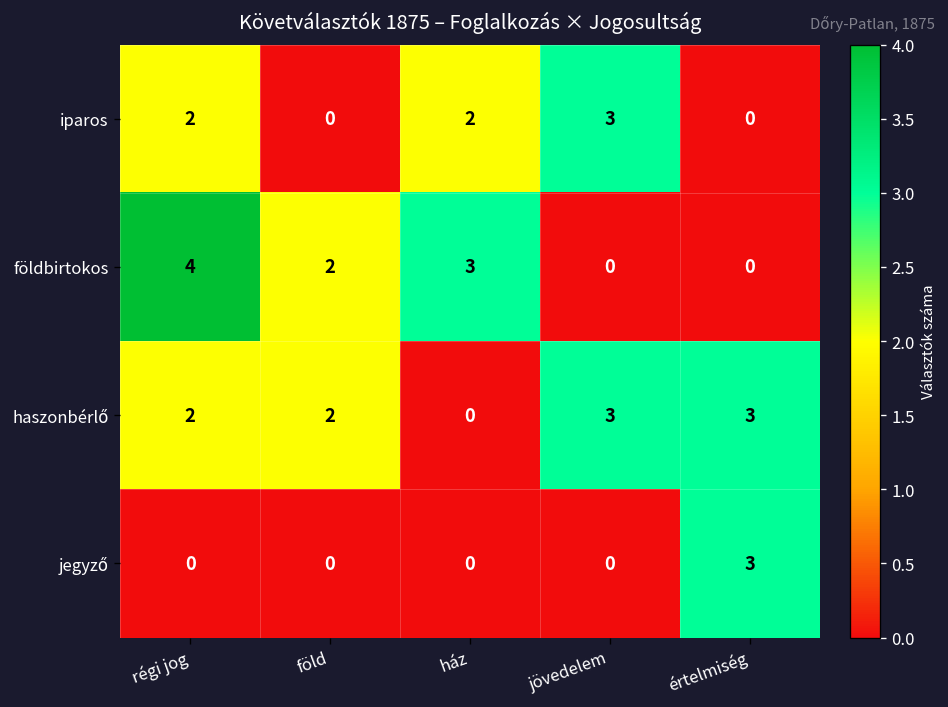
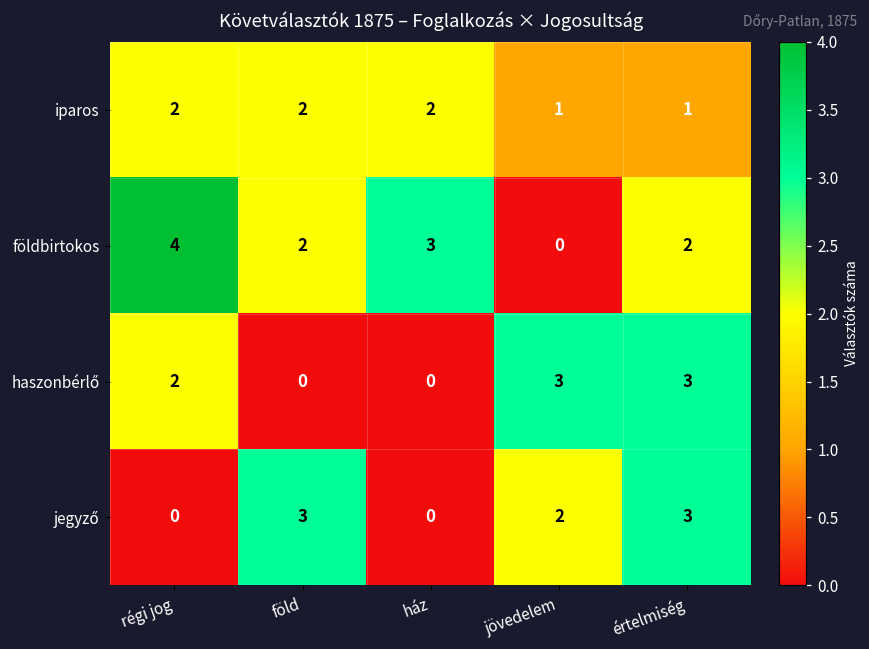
  {
    "iparos": {
      "régi jog": 2,
-     "föld": 0,
+     "föld": 2,
      "ház": 2,
-     "jövedelem": 3,
-     "értelmiség": 0
+     "jövedelem": 1,
+     "értelmiség": 1
    },
    "földbirtokos": {
      "régi jog": 4,
      "föld": 2,
      "ház": 3,
      "jövedelem": 0,
-     "értelmiség": 0
+     "értelmiség": 2
    },
    "haszonbérlő": {
      "régi jog": 2,
-     "föld": 2,
+     "föld": 0,
      "ház": 0,
      "jövedelem": 3,
      "értelmiség": 3
    },
    "jegyző": {
      "régi jog": 0,
-     "föld": 0,
+     "föld": 3,
      "ház": 0,
-     "jövedelem": 0,
+     "jövedelem": 2,
      "értelmiség": 3
    }
  }
